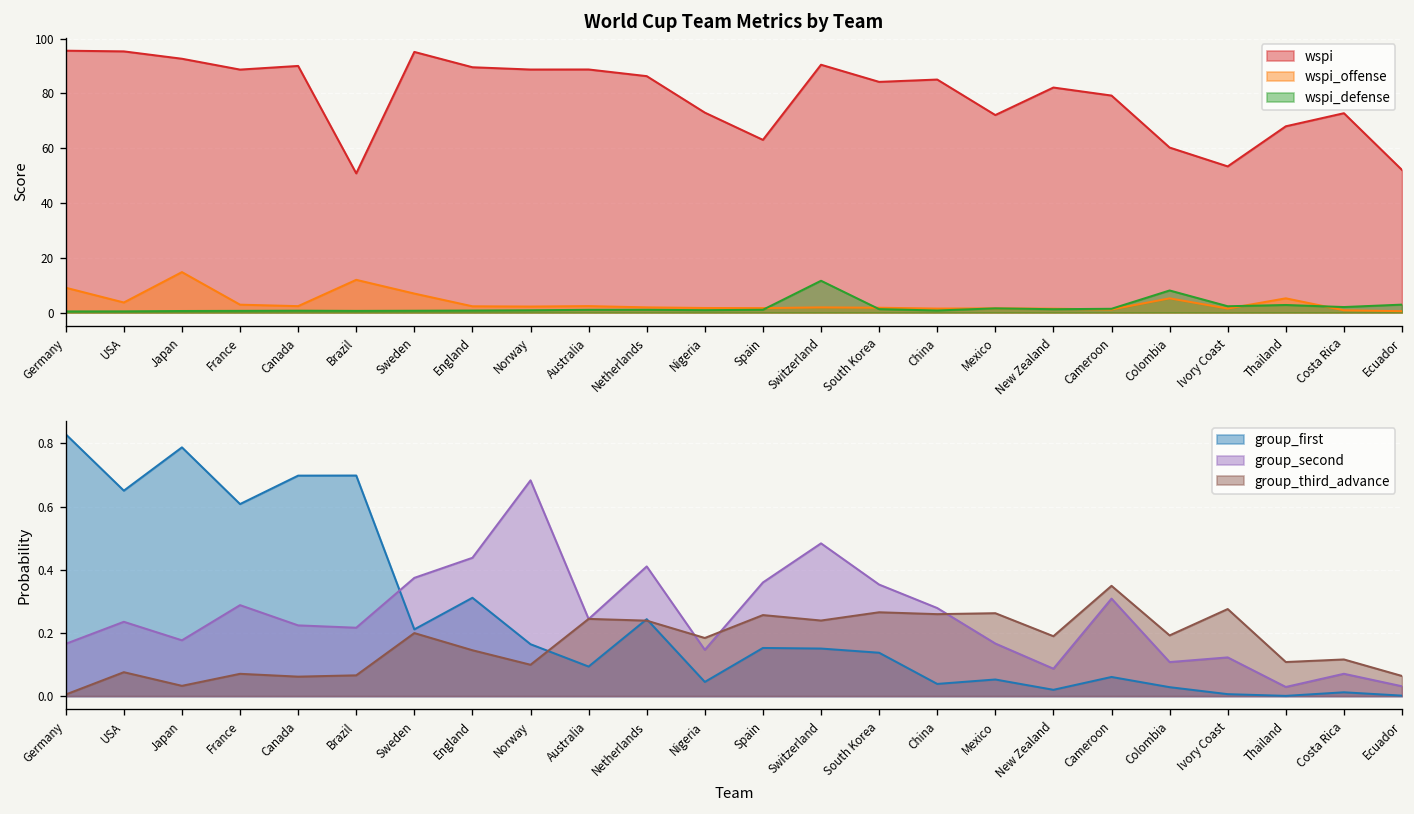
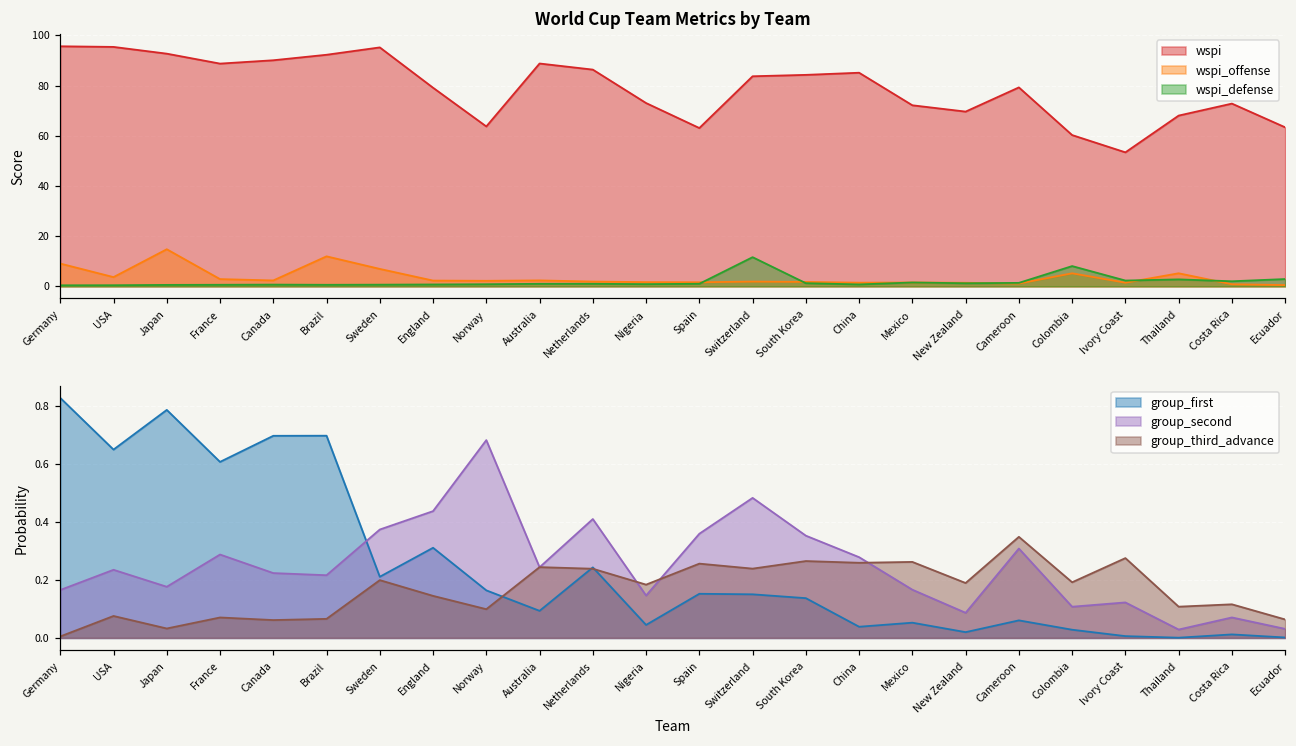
  {
    "World Cup Team Metrics by Team": {
      "wspi": {
        "Germany": 96,
        "USA": 95,
        "Japan": 93,
        "France": 89,
        "Canada": 90,
-       "Brazil": 51,
+       "Brazil": 92,
        "Sweden": 95,
-       "England": 90,
-       "Norway": 89,
+       "England": 79,
+       "Norway": 64,
        "Australia": 89,
        "Netherlands": 86,
        "Nigeria": 73,
        "Spain": 63,
-       "Switzerland": 90,
+       "Switzerland": 84,
        "South Korea": 84,
        "China": 85,
        "Mexico": 72,
-       "New Zealand": 82,
+       "New Zealand": 70,
        "Cameroon": 79,
        "Colombia": 60,
        "Ivory Coast": 53,
        "Thailand": 68,
        "Costa Rica": 73,
-       "Ecuador": 52
+       "Ecuador": 63
      },
      "wspi_offense": {
        "Germany": 9,
        "USA": 4,
        "Japan": 15,
        "France": 3,
        "Canada": 2,
        "Brazil": 12,
        "Sweden": 7,
        "England": 2,
        "Norway": 2,
        "Australia": 2,
        "Switzerland": 2,
        "Colombia": 5,
        "Thailand": 5,
        "Costa Rica": 1,
        "Ecuador": 0
      },
      "wspi_defense": {
        "Germany": 0,
        "USA": 0,
        "Japan": 1,
        "France": 1,
        "Canada": 1,
        "Brazil": 1,
        "Sweden": 1,
        "England": 1,
        "Norway": 1,
        "Australia": 1,
        "Switzerland": 12,
        "Colombia": 8,
        "Thailand": 3,
        "Costa Rica": 2,
        "Ecuador": 3
      }
    }
  }
